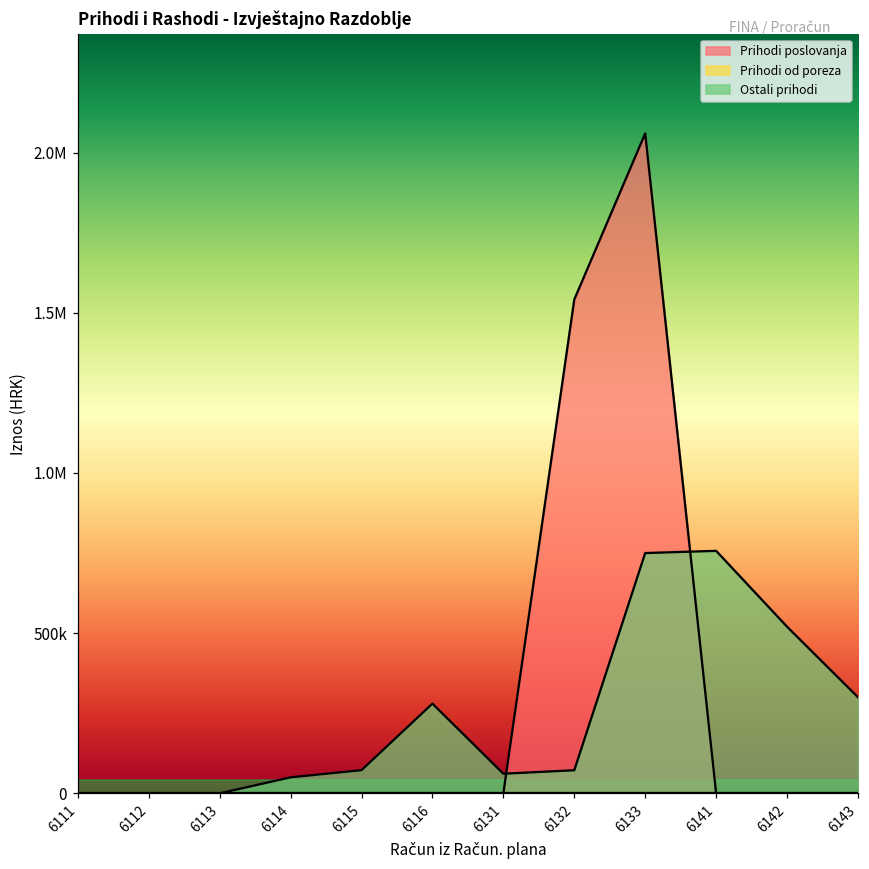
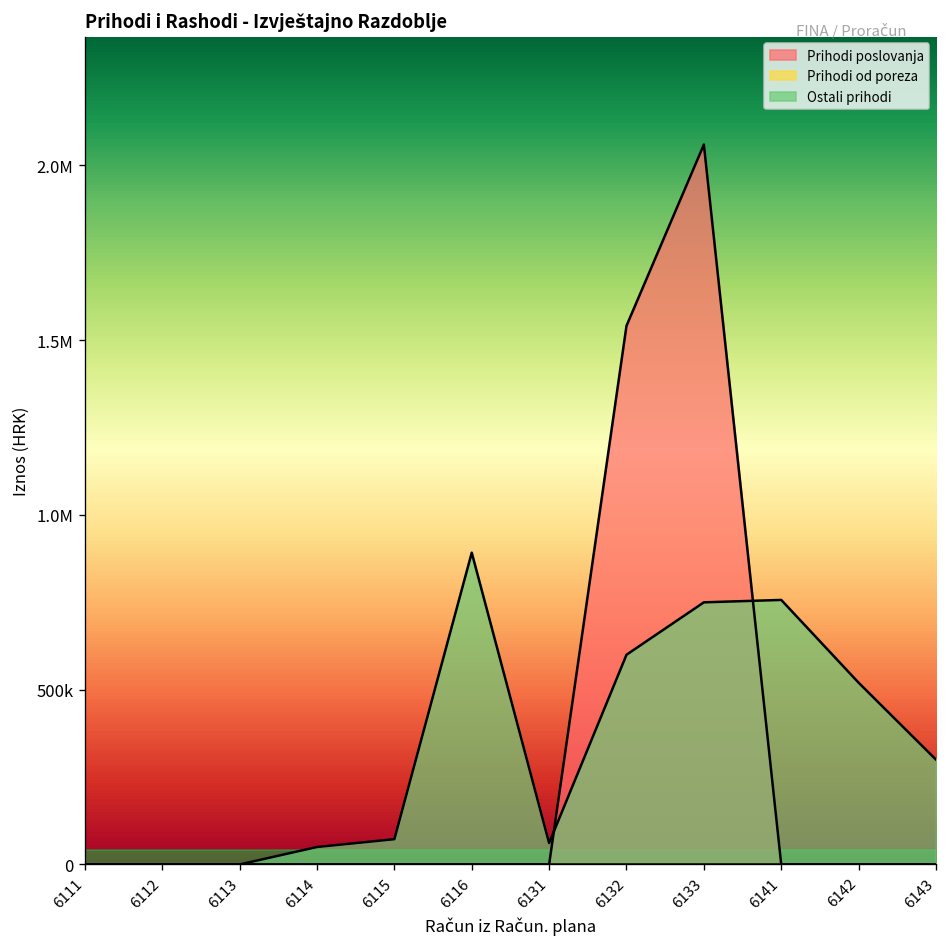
  {
    "Prihodi poslovanja": {
      "6132": 1540000,
      "6133": 2060000
    },
    "Ostali prihodi": {
      "6114": 50000,
      "6115": 70000,
-     "6116": 280000,
+     "6116": 890000,
      "6131": 60000,
-     "6132": 70000,
+     "6132": 600000,
      "6133": 750000,
      "6141": 760000,
      "6142": 520000,
      "6143": 300000
    }
  }
